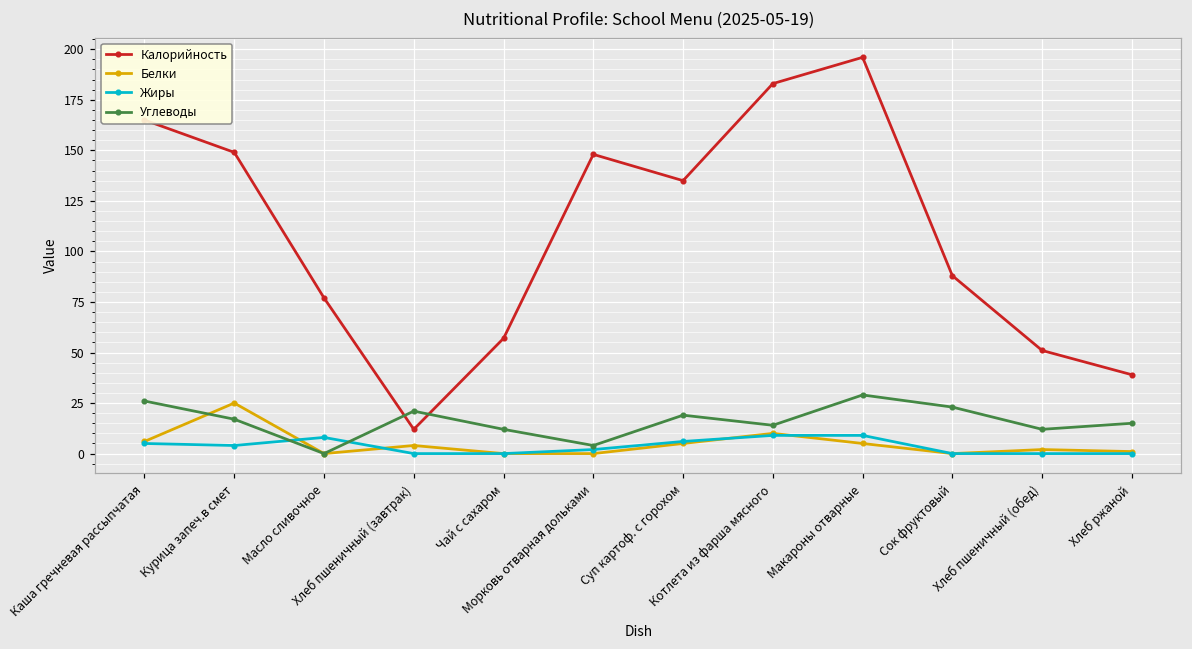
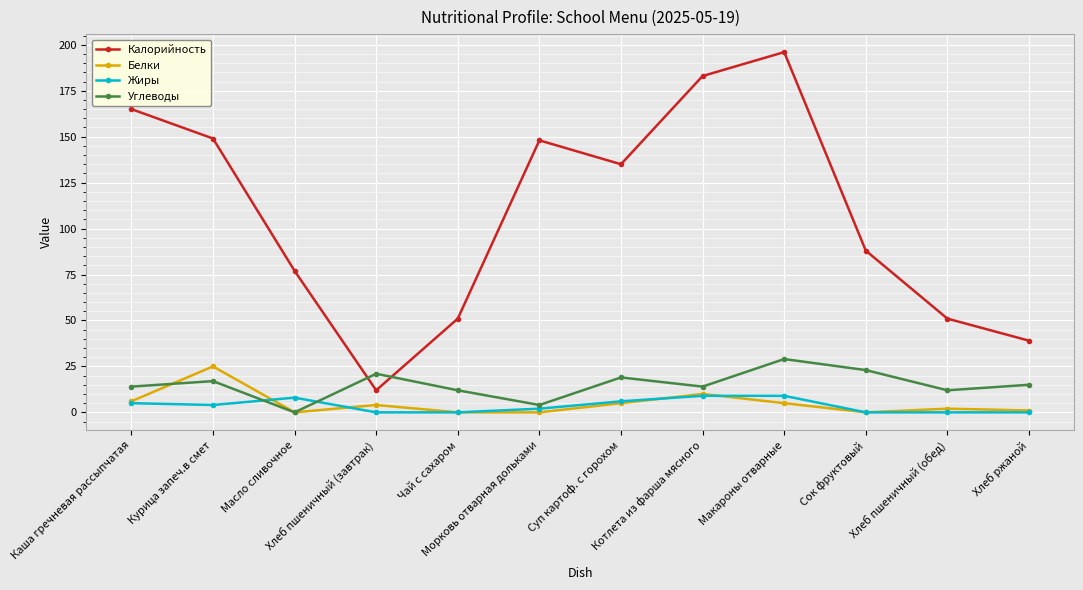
  {
    "Калорийность": {
      "Каша гречневая рассыпчатая": 165,
      "Курица запеч.в смет": 149,
      "Масло сливочное": 77,
      "Хлеб пшеничный (завтрак)": 12,
-     "Чай с сахаром": 57,
+     "Чай с сахаром": 51,
      "Морковь отварная дольками": 148,
      "Суп картоф. с горохом": 135,
      "Котлета из фарша мясного": 183,
      "Макароны отварные": 196,
      "Сок фруктовый": 88,
      "Хлеб пшеничный (обед)": 51,
      "Хлеб ржаной": 39
    },
    "Белки": {
      "Курица запеч.в смет": 25,
      "Хлеб пшеничный (завтрак)": 4,
      "Морковь отварная дольками": 0,
      "Макароны отварные": 5,
      "Хлеб пшеничный (обед)": 2
    },
    "Жиры": {
      "Курица запеч.в смет": 4,
      "Масло сливочное": 8,
      "Хлеб пшеничный (завтрак)": 0,
      "Морковь отварная дольками": 2,
      "Макароны отварные": 9,
      "Хлеб пшеничный (обед)": 0
    },
    "Углеводы": {
-     "Каша гречневая рассыпчатая": 26,
+     "Каша гречневая рассыпчатая": 14,
      "Курица запеч.в смет": 17,
      "Хлеб пшеничный (завтрак)": 21,
      "Чай с сахаром": 12,
      "Морковь отварная дольками": 4,
      "Суп картоф. с горохом": 19,
      "Котлета из фарша мясного": 14,
      "Макароны отварные": 29,
      "Сок фруктовый": 23,
      "Хлеб пшеничный (обед)": 12,
      "Хлеб ржаной": 15
    }
  }
